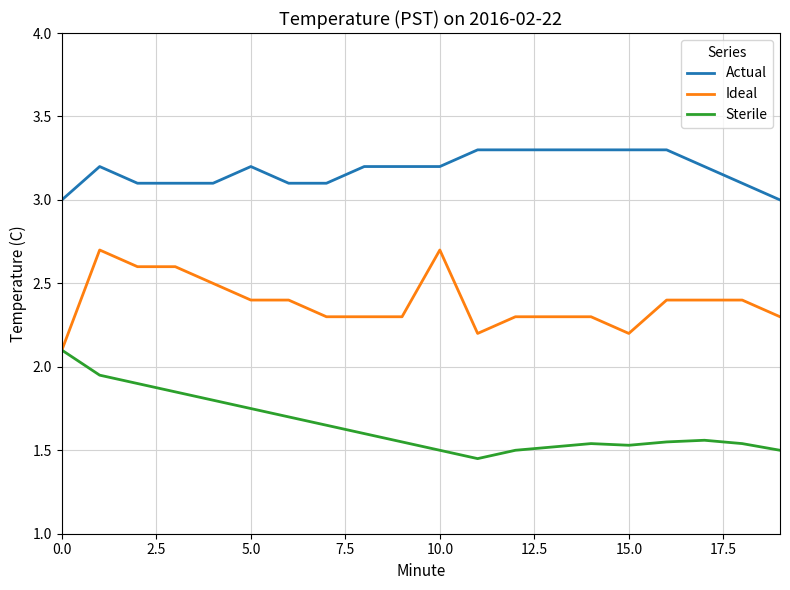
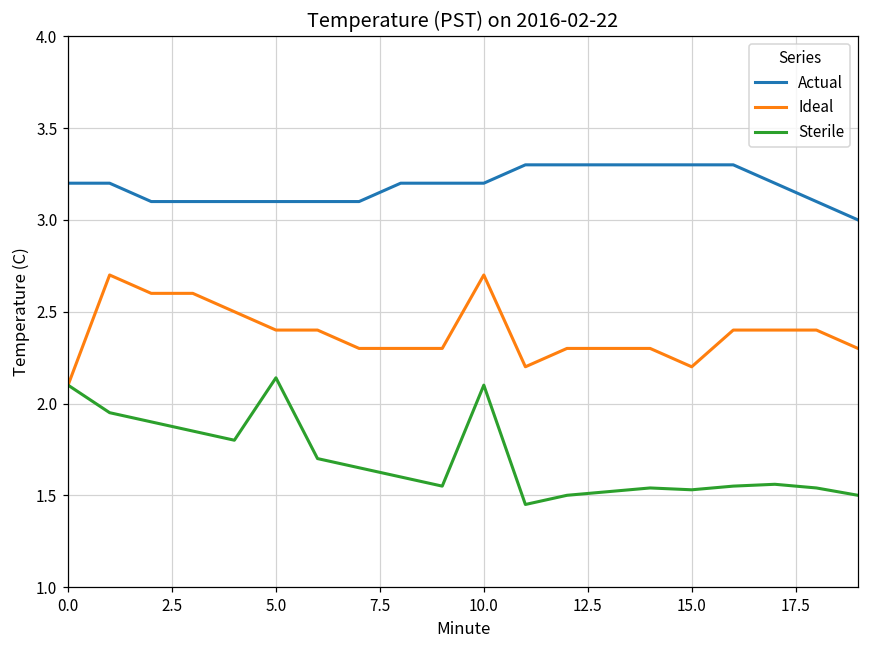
  {
    "Actual": {
-     "0.0": 3.0,
-     "5.0": 3.2,
+     "0.0": 3.2,
+     "5.0": 3.1,
      "10.0": 3.2,
      "15.0": 3.3
    },
    "Ideal": {
      "5.0": 2.40,
      "10.0": 2.70,
      "15.0": 2.20
    },
    "Sterile": {
-     "5.0": 1.75,
-     "10.0": 1.5,
+     "5.0": 2.14,
+     "10.0": 2.1,
      "15.0": 1.53
    }
  }
